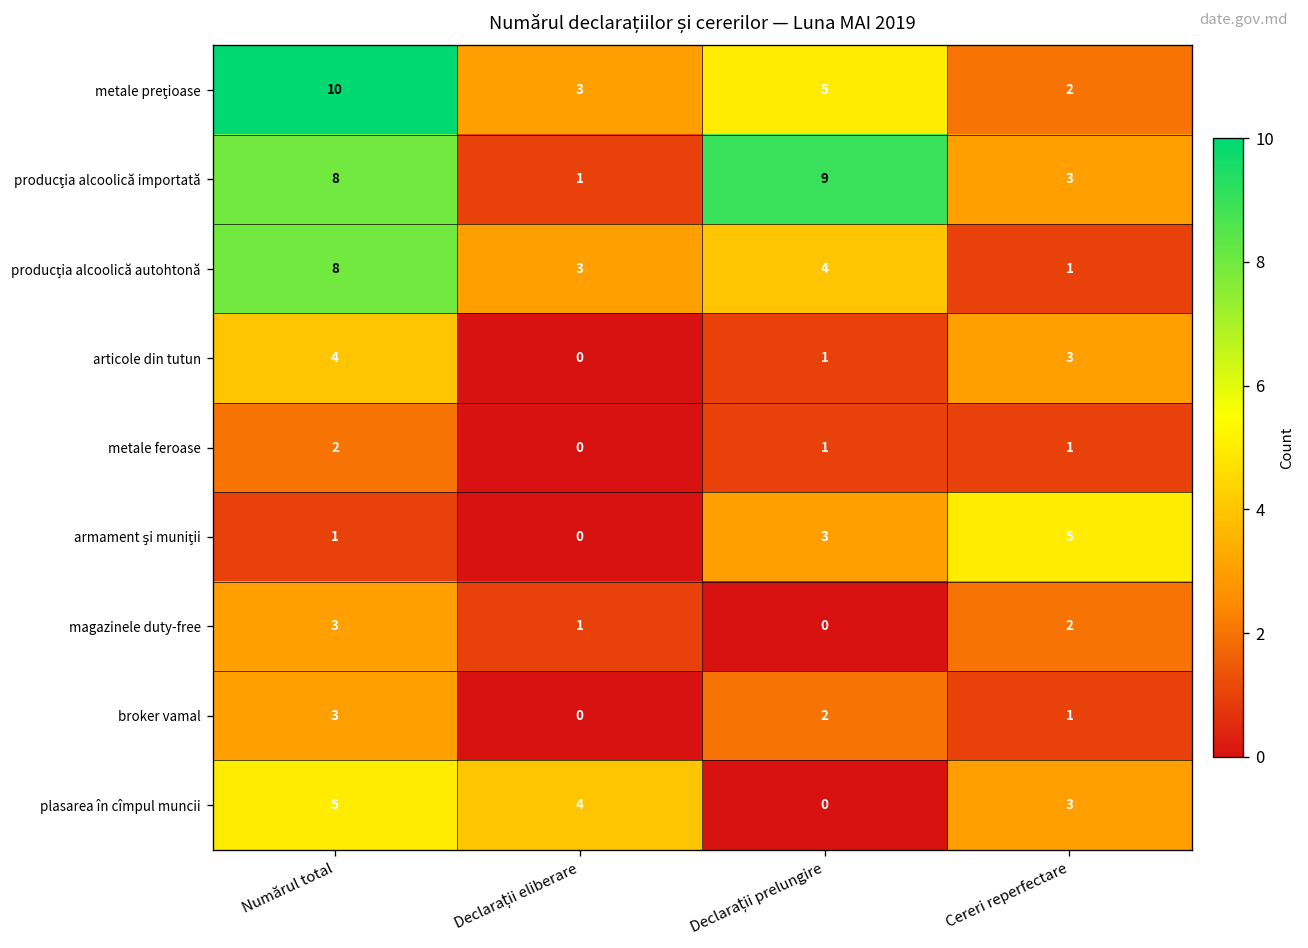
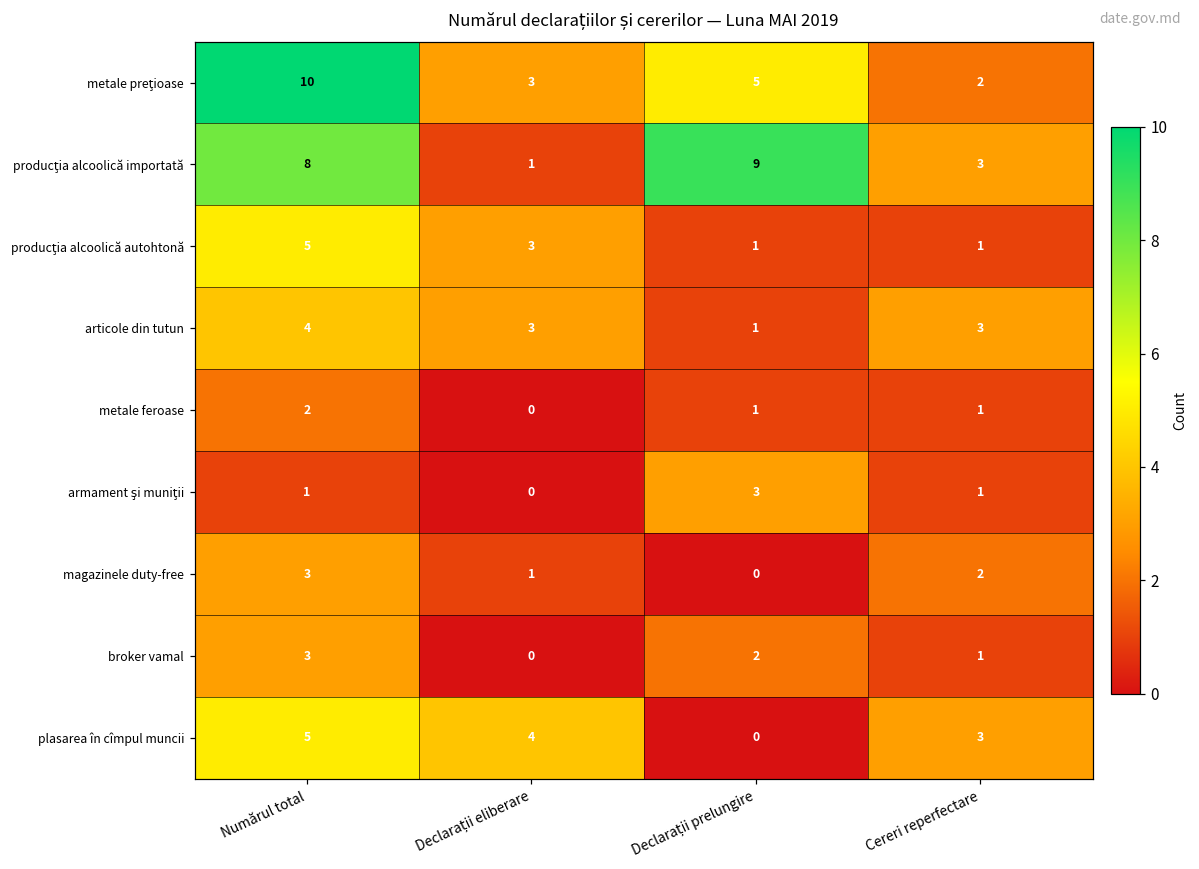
  {
    "metale preţioase": {
      "Numărul total": 10,
      "Declarații eliberare": 3,
      "Declarații prelungire": 5,
      "Cereri reperfectare": 2
    },
    "producţia alcoolică importată": {
      "Numărul total": 8,
      "Declarații eliberare": 1,
      "Declarații prelungire": 9,
      "Cereri reperfectare": 3
    },
    "producţia alcoolică autohtonă": {
-     "Numărul total": 8,
+     "Numărul total": 5,
      "Declarații eliberare": 3,
-     "Declarații prelungire": 4,
+     "Declarații prelungire": 1,
      "Cereri reperfectare": 1
    },
    "articole din tutun": {
      "Numărul total": 4,
-     "Declarații eliberare": 0,
+     "Declarații eliberare": 3,
      "Declarații prelungire": 1,
      "Cereri reperfectare": 3
    },
    "metale feroase": {
      "Numărul total": 2,
      "Declarații eliberare": 0,
      "Declarații prelungire": 1,
      "Cereri reperfectare": 1
    },
    "armament şi muniţii": {
      "Numărul total": 1,
      "Declarații eliberare": 0,
      "Declarații prelungire": 3,
-     "Cereri reperfectare": 5
+     "Cereri reperfectare": 1
    },
    "magazinele duty-free": {
      "Numărul total": 3,
      "Declarații eliberare": 1,
      "Declarații prelungire": 0,
      "Cereri reperfectare": 2
    },
    "broker vamal": {
      "Numărul total": 3,
      "Declarații eliberare": 0,
      "Declarații prelungire": 2,
      "Cereri reperfectare": 1
    },
    "plasarea în cîmpul muncii": {
      "Numărul total": 5,
      "Declarații eliberare": 4,
      "Declarații prelungire": 0,
      "Cereri reperfectare": 3
    }
  }
